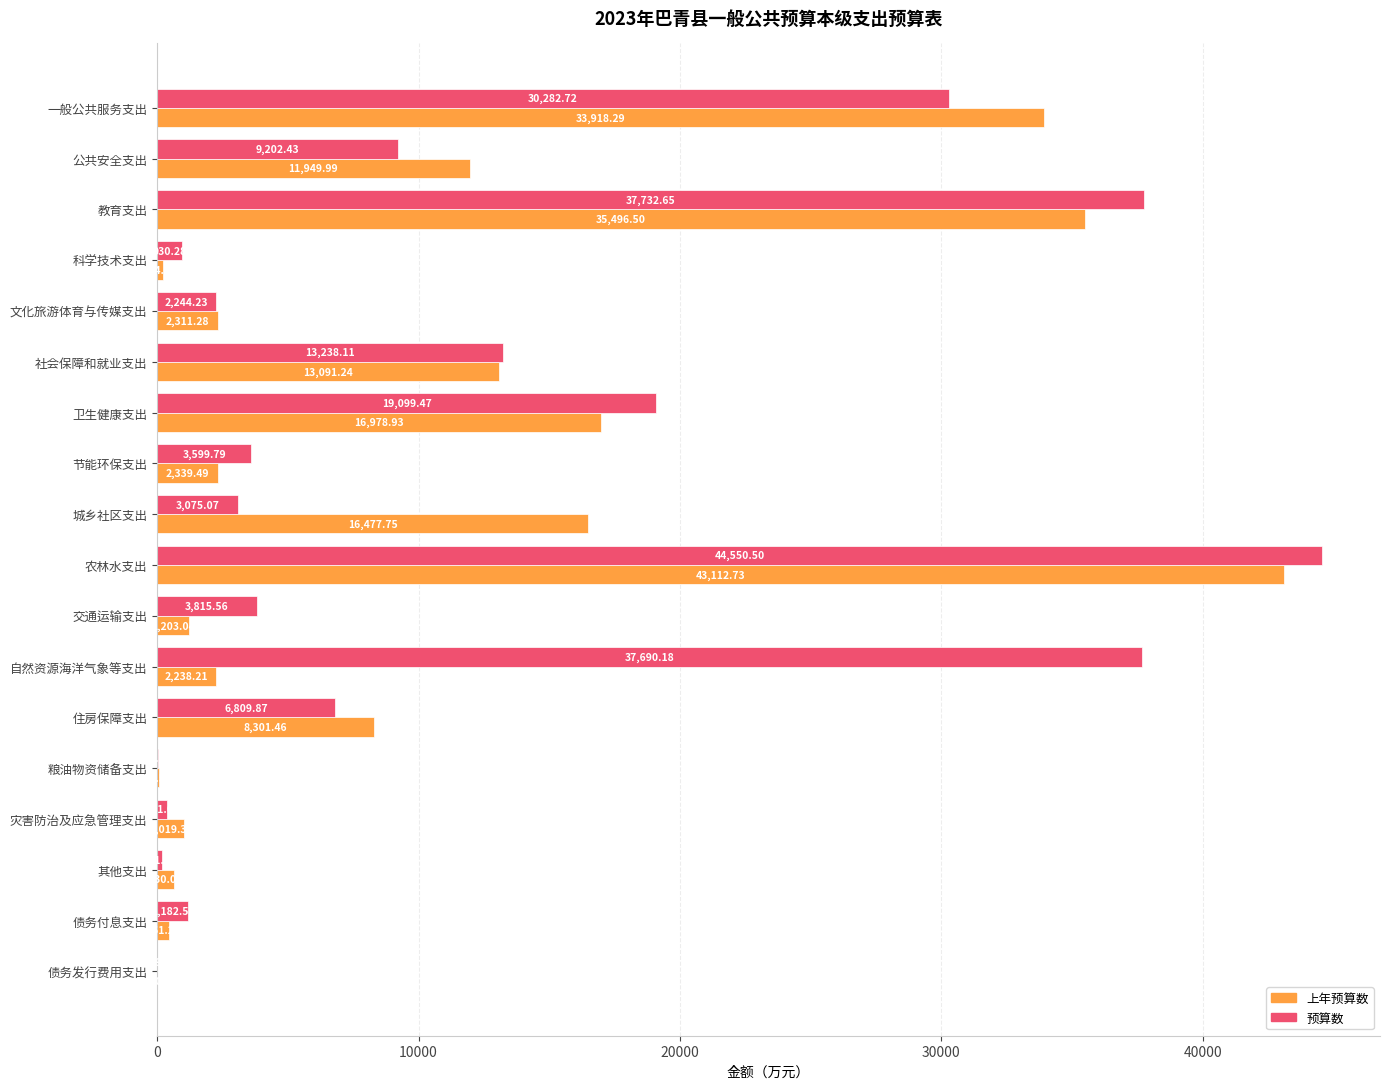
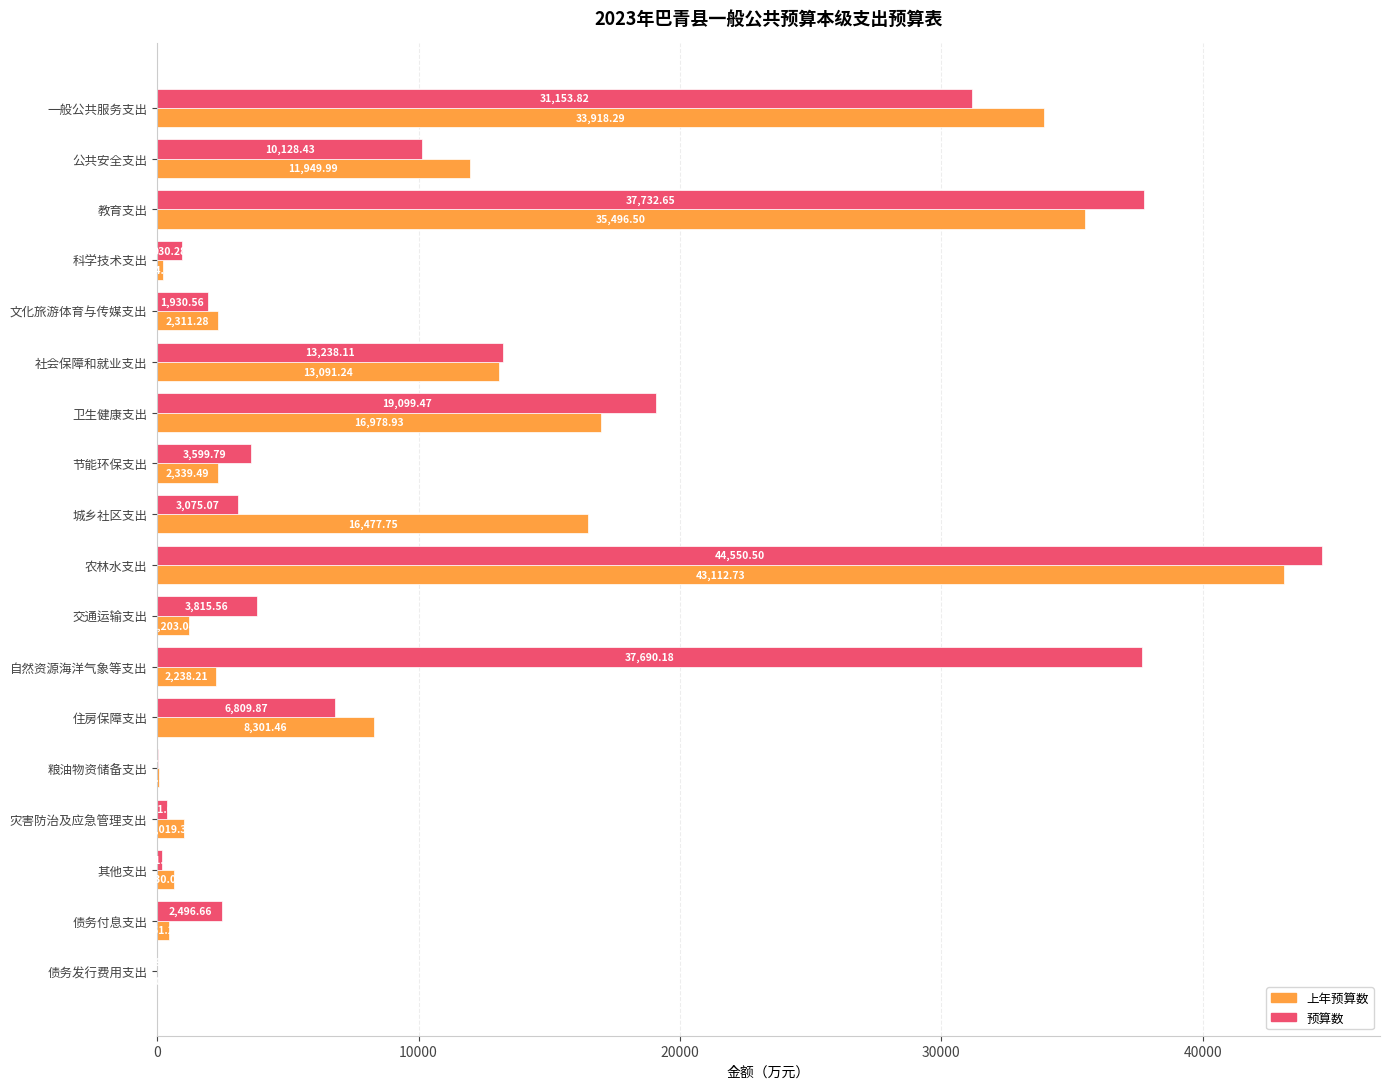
  {
    "上年预算数": {
      "一般公共服务支出": "33,918.29",
      "公共安全支出": "11,949.99",
      "教育支出": "35,496.50",
      "文化旅游体育与传媒支出": "2,311.28",
      "社会保障和就业支出": "13,091.24",
      "卫生健康支出": "16,978.93",
      "节能环保支出": "2,339.49",
      "城乡社区支出": "16,477.75",
      "农林水支出": "43,112.73",
      "交通运输支出": "1,203.04",
      "自然资源海洋气象等支出": "2,238.21",
      "住房保障支出": "8,301.46",
      "灾害防治及应急管理支出": "1,019.37"
    },
    "预算数": {
-     "一般公共服务支出": "30,282.72",
-     "公共安全支出": "9,202.43",
+     "一般公共服务支出": "31,153.82",
+     "公共安全支出": "10,128.43",
      "教育支出": "37,732.65",
      "科学技术支出": "930.28",
-     "文化旅游体育与传媒支出": "2,244.23",
+     "文化旅游体育与传媒支出": "1,930.56",
      "社会保障和就业支出": "13,238.11",
      "卫生健康支出": "19,099.47",
      "节能环保支出": "3,599.79",
      "城乡社区支出": "3,075.07",
      "农林水支出": "44,550.50",
      "交通运输支出": "3,815.56",
      "自然资源海洋气象等支出": "37,690.18",
      "住房保障支出": "6,809.87",
-     "债务付息支出": "1,182.53"
+     "债务付息支出": "2,496.66"
    }
  }
